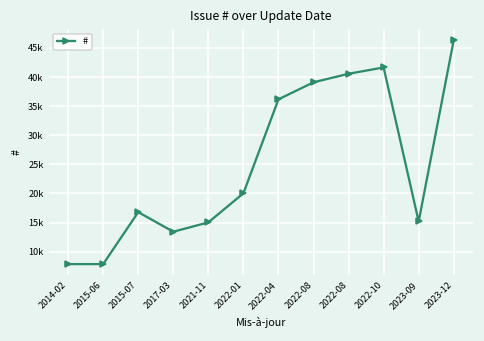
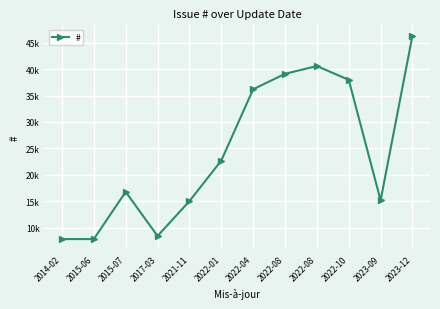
  {
    "2014-02": 8000,
    "2015-06": 8000,
    "2015-07": 17000,
-   "2017-03": 13000,
+   "2017-03": 8000,
    "2021-11": 15000,
-   "2022-01": 20000,
+   "2022-01": 23000,
    "2022-04": 36000,
-   "2022-10": 42000,
+   "2022-10": 38000,
    "2023-09": 15000,
    "2023-12": 46000
  }
